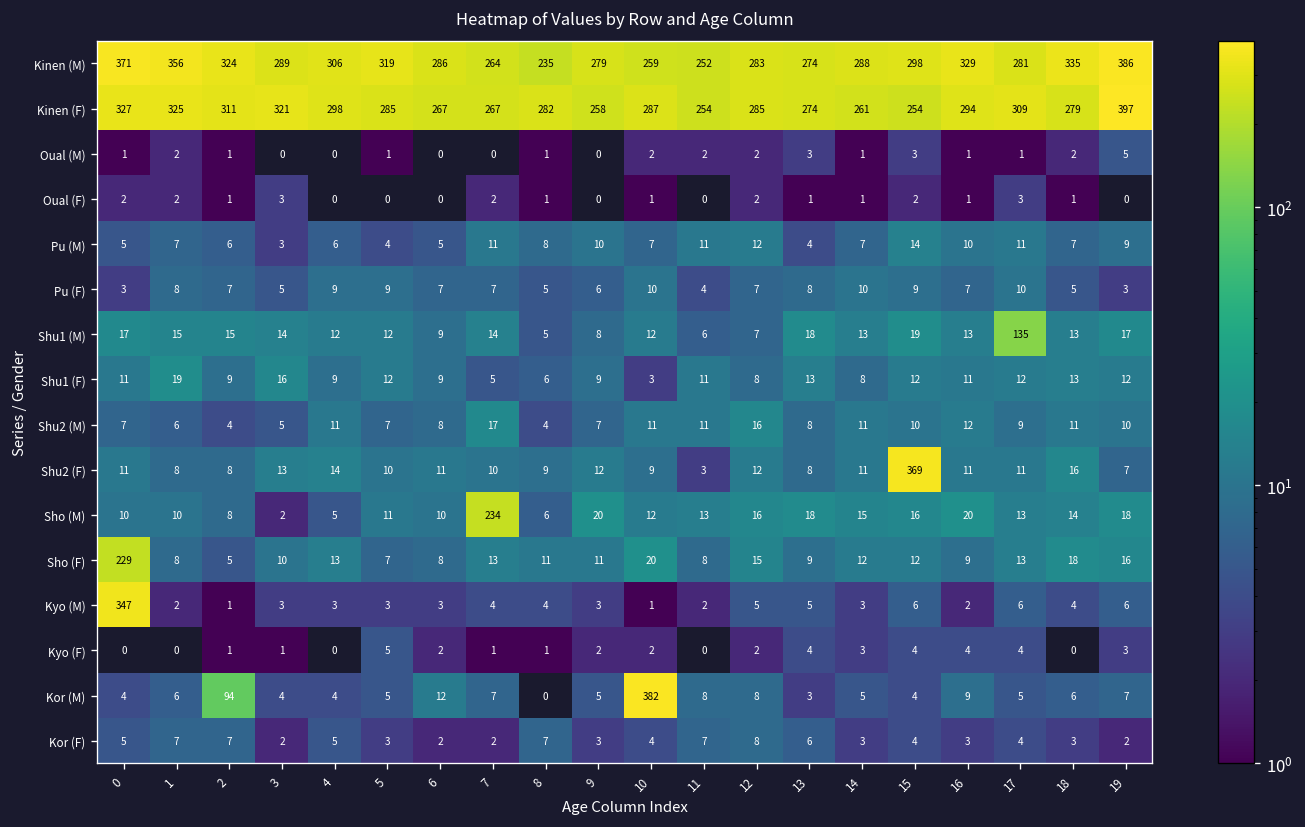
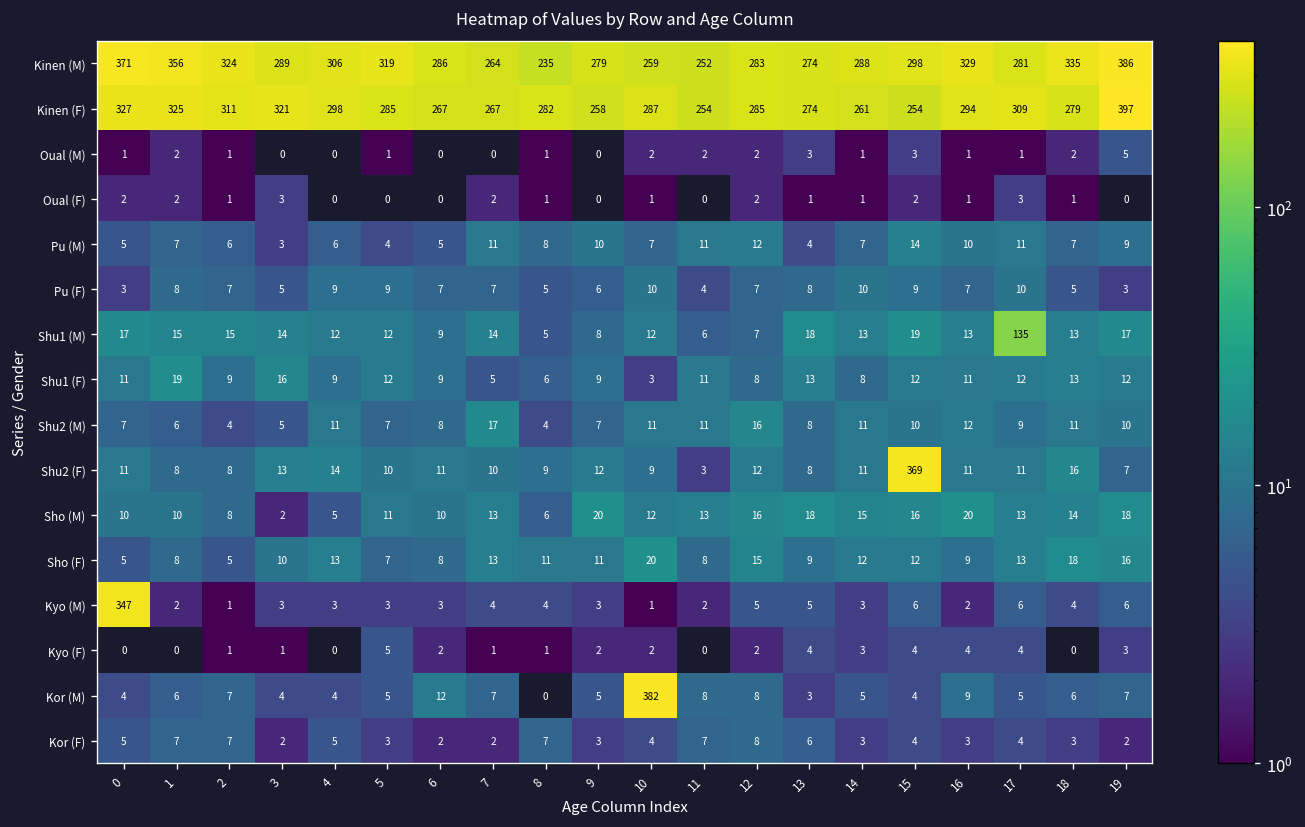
  {
    "Sho (M)": {
      "0": 10,
      "1": 10,
      "2": 8,
      "3": 2,
      "4": 5,
      "5": 11,
      "6": 10,
-     "7": 234,
+     "7": 13,
      "8": 6,
      "9": 20,
      "10": 12,
      "11": 13,
      "12": 16,
      "13": 18,
      "14": 15,
      "15": 16,
      "16": 20,
      "17": 13,
      "18": 14,
      "19": 18
    },
    "Sho (F)": {
-     "0": 229,
+     "0": 5,
      "1": 8,
      "2": 5,
      "3": 10,
      "4": 13,
      "5": 7,
      "6": 8,
      "7": 13,
      "8": 11,
      "9": 11,
      "10": 20,
      "11": 8,
      "12": 15,
      "13": 9,
      "14": 12,
      "15": 12,
      "16": 9,
      "17": 13,
      "18": 18,
      "19": 16
    },
    "Kor (M)": {
      "0": 4,
      "1": 6,
-     "2": 94,
+     "2": 7,
      "3": 4,
      "4": 4,
      "5": 5,
      "6": 12,
      "7": 7,
      "9": 5,
      "10": 382,
      "11": 8,
      "12": 8,
      "13": 3,
      "14": 5,
      "15": 4,
      "16": 9,
      "17": 5,
      "18": 6,
      "19": 7
    }
  }
